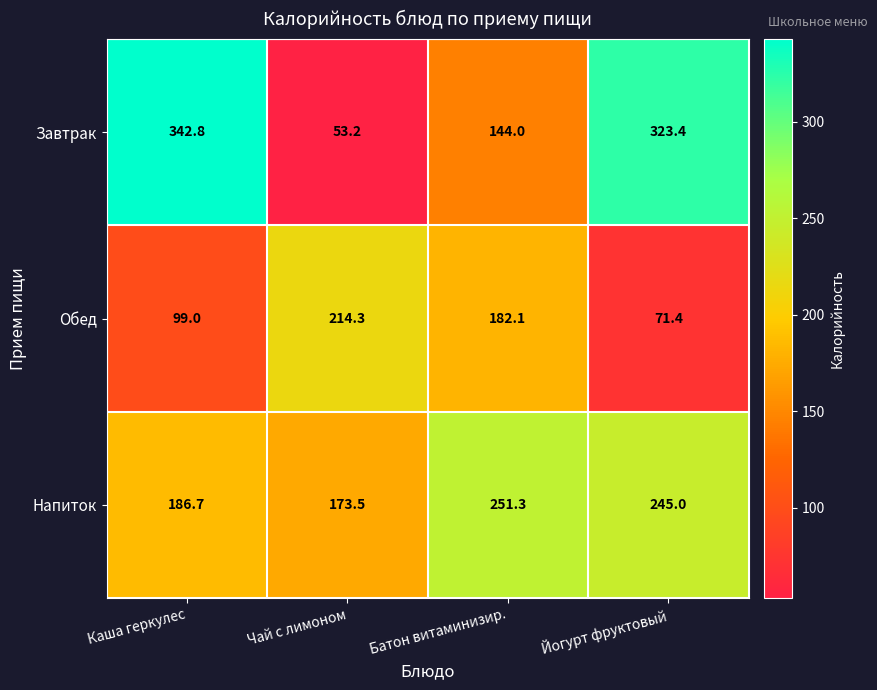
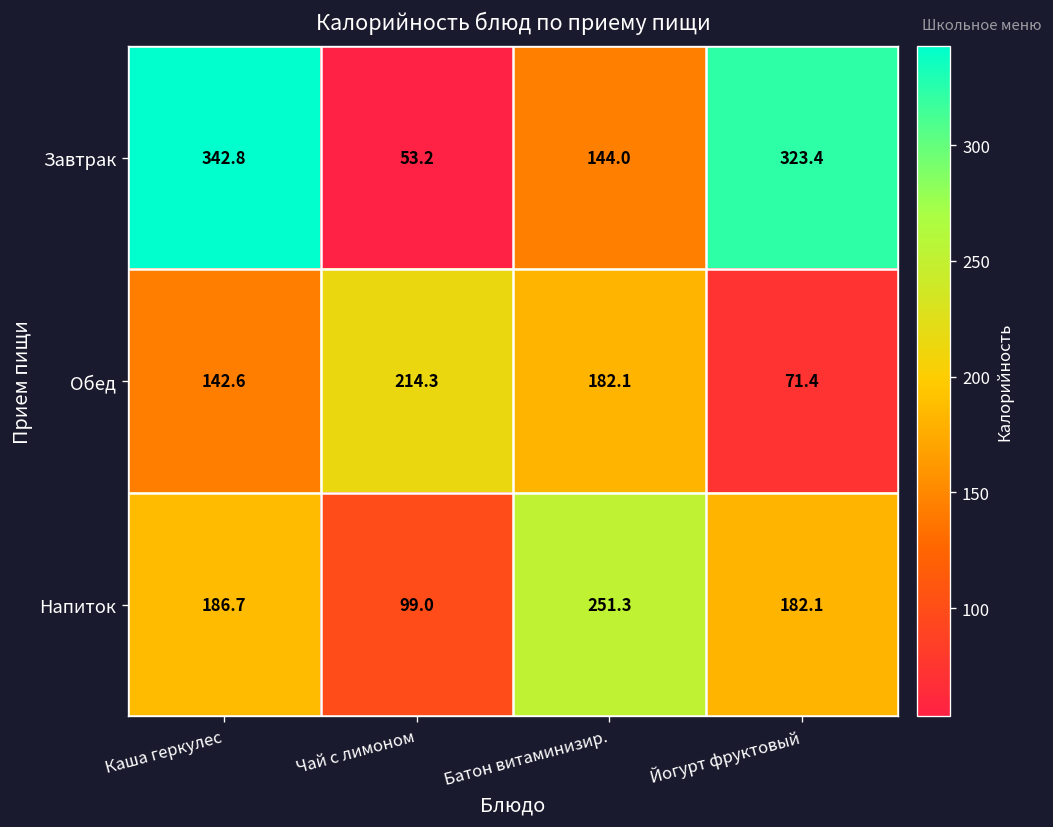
  {
    "Завтрак": {
      "Каша геркулес": 342.8,
      "Чай с лимоном": 53.2,
      "Батон витаминизир.": 144.0,
      "Йогурт фруктовый": 323.4
    },
    "Обед": {
-     "Каша геркулес": 99.0,
+     "Каша геркулес": 142.6,
      "Чай с лимоном": 214.3,
      "Батон витаминизир.": 182.1,
      "Йогурт фруктовый": 71.4
    },
    "Напиток": {
      "Каша геркулес": 186.7,
-     "Чай с лимоном": 173.5,
+     "Чай с лимоном": 99.0,
      "Батон витаминизир.": 251.3,
-     "Йогурт фруктовый": 245.0
+     "Йогурт фруктовый": 182.1
    }
  }
